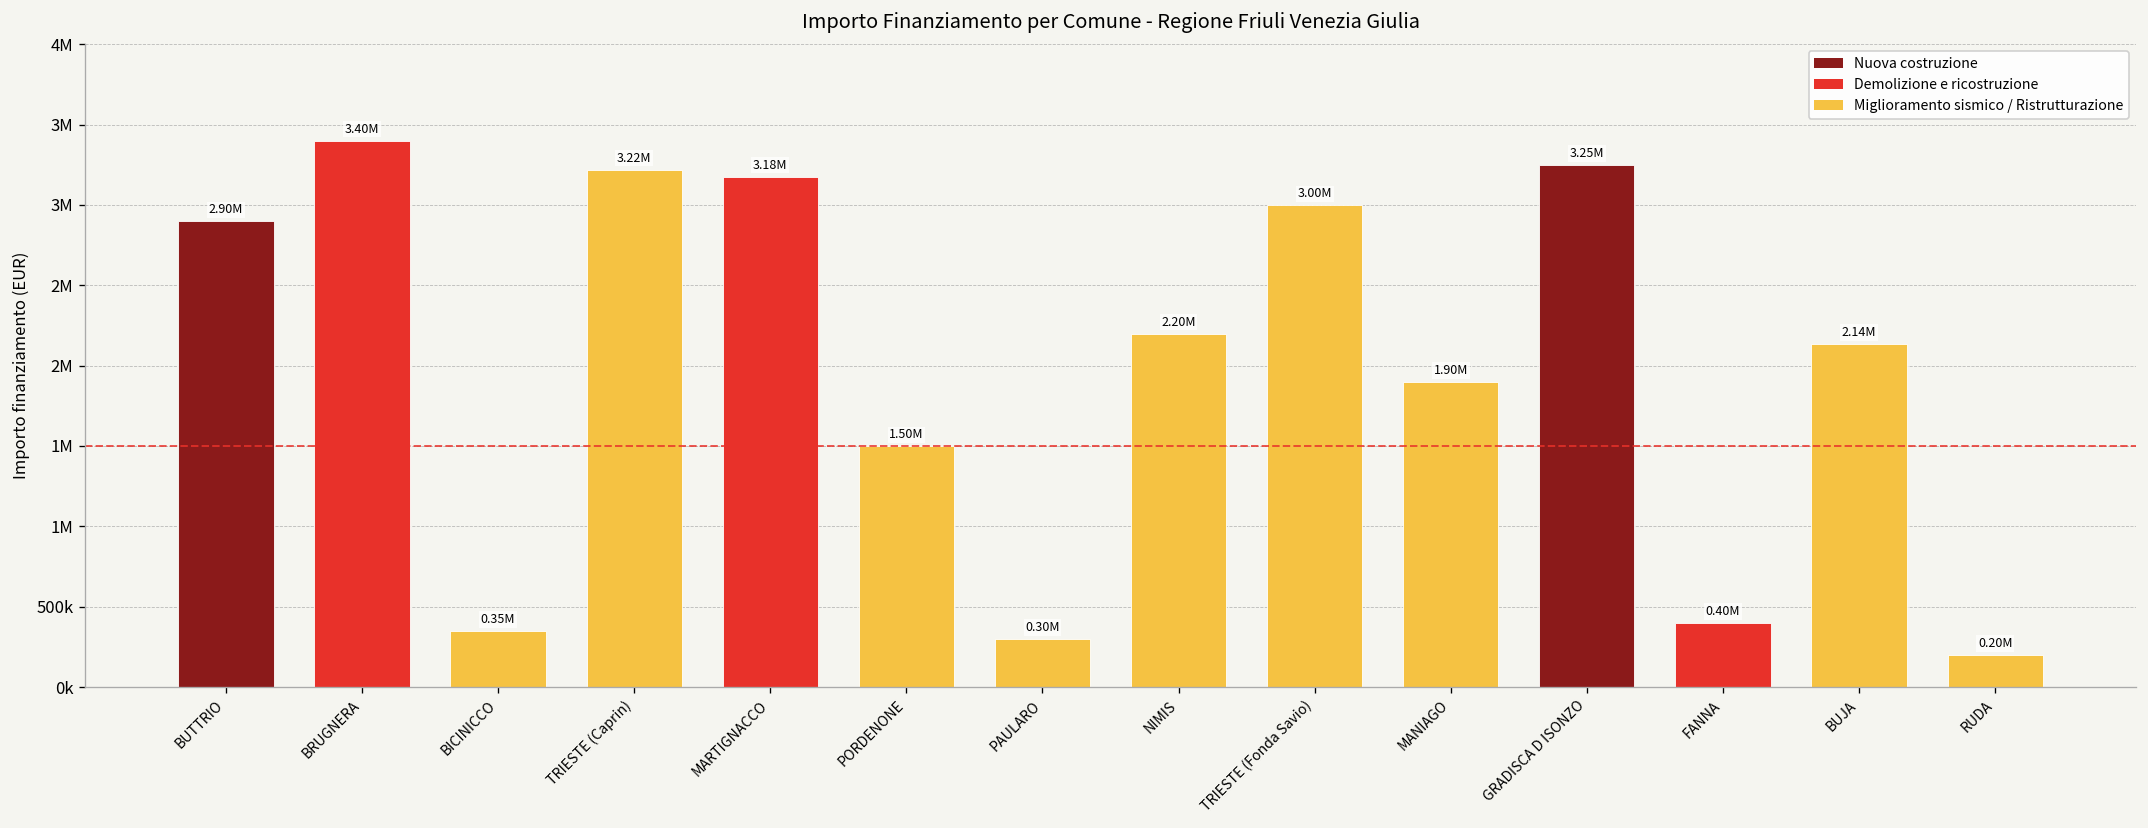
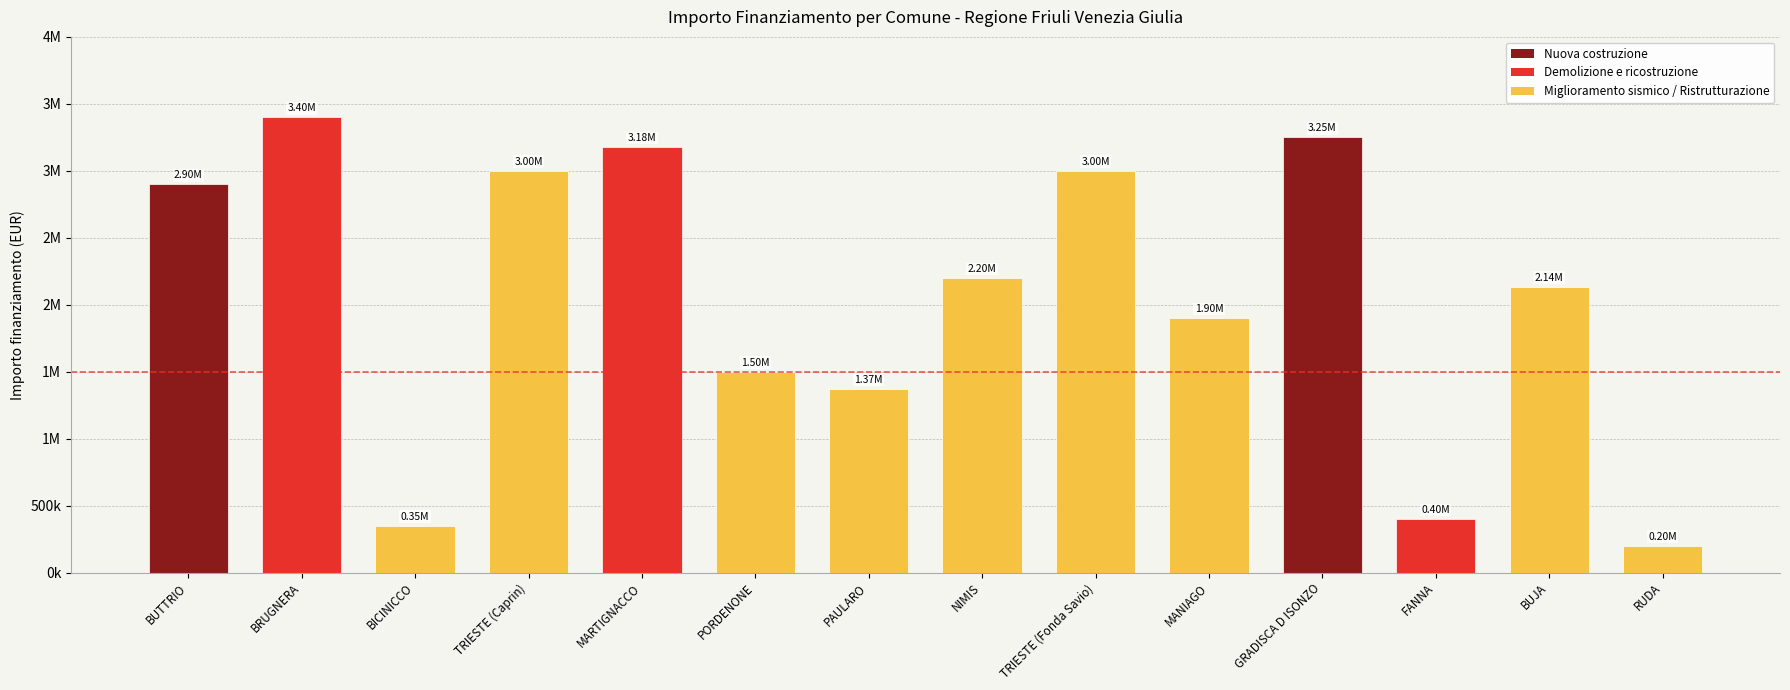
  {
-   "TRIESTE (Caprin)": "3.22M",
-   "PAULARO": "0.30M"
+   "TRIESTE (Caprin)": "3.00M",
+   "PAULARO": "1.37M"
  }
